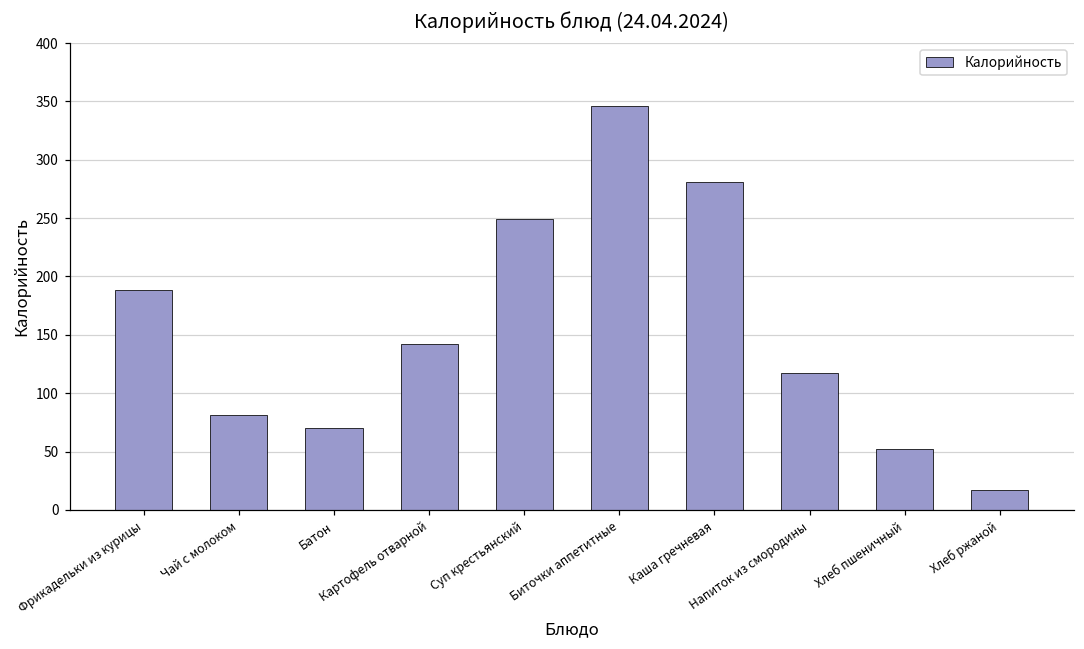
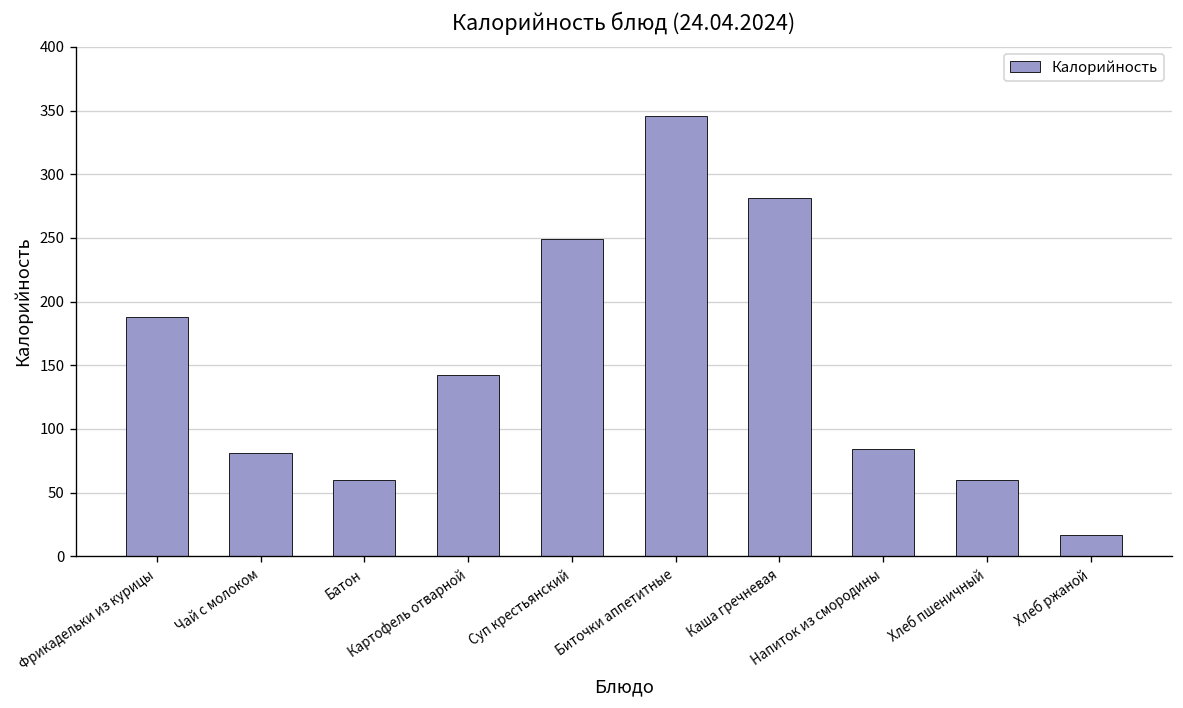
  {
    "Фрикадельки из курицы": 188,
    "Чай с молоком": 81,
-   "Батон": 70,
+   "Батон": 60,
    "Картофель отварной": 142,
    "Суп крестьянский": 249,
    "Биточки аппетитные": 346,
    "Каша гречневая": 281,
-   "Напиток из смородины": 117,
-   "Хлеб пшеничный": 52,
+   "Напиток из смородины": 84,
+   "Хлеб пшеничный": 60,
    "Хлеб ржаной": 17
  }
